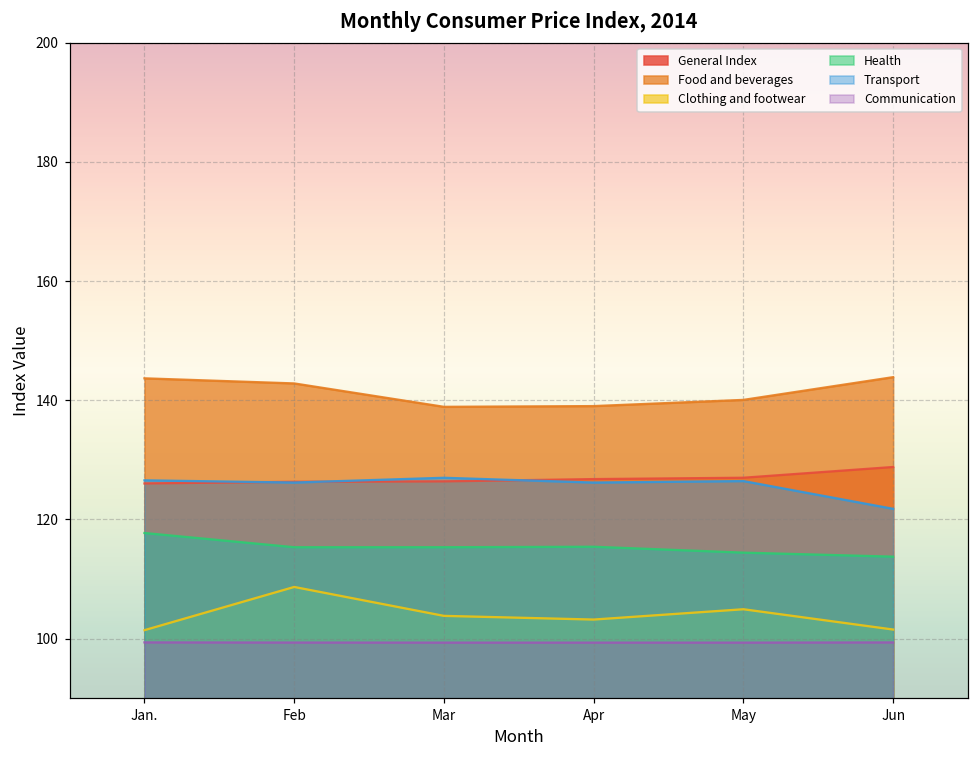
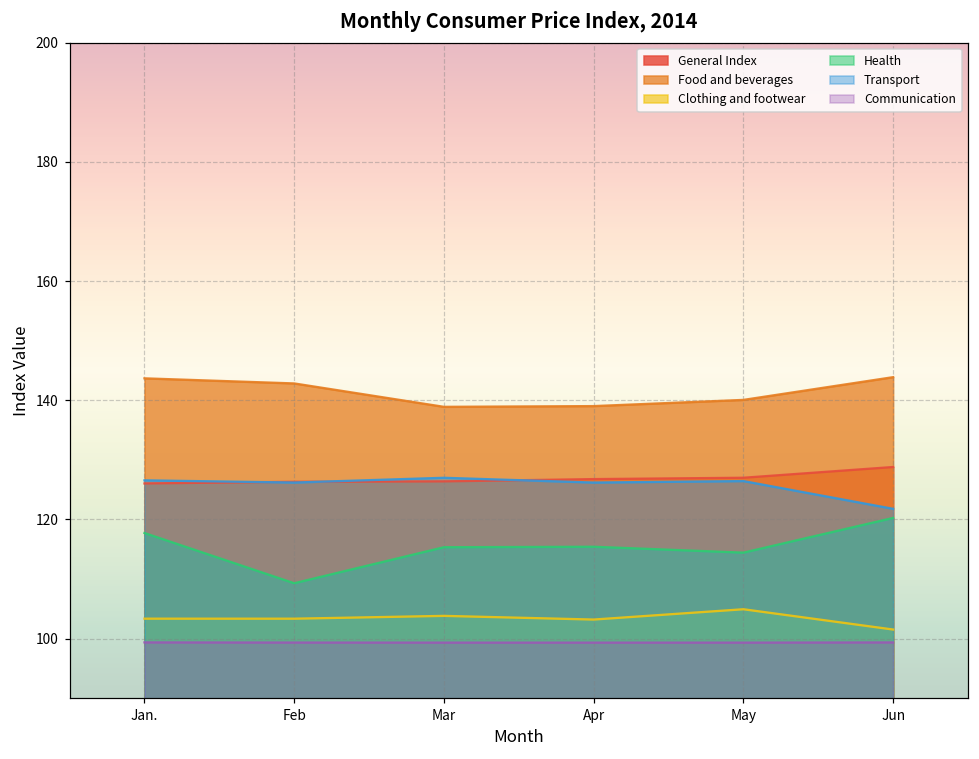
  {
    "Clothing and footwear": {
-     "Jan.": 101,
-     "Feb": 109,
+     "Jan.": 103,
+     "Feb": 103,
      "Mar": 104,
      "Apr": 103,
      "May": 105,
      "Jun": 102
    },
    "Health": {
      "Jan.": 118,
-     "Feb": 115,
+     "Feb": 109,
      "Mar": 115,
      "Apr": 115,
      "May": 114,
-     "Jun": 114
+     "Jun": 120
    },
    "Transport": {
      "Jan.": 127,
      "Mar": 127,
      "Apr": 126,
      "May": 126,
      "Jun": 122
    },
    "Communication": {
      "Jan.": 99,
      "Feb": 99,
      "Mar": 99,
      "Apr": 99,
      "May": 99,
      "Jun": 99
    }
  }
